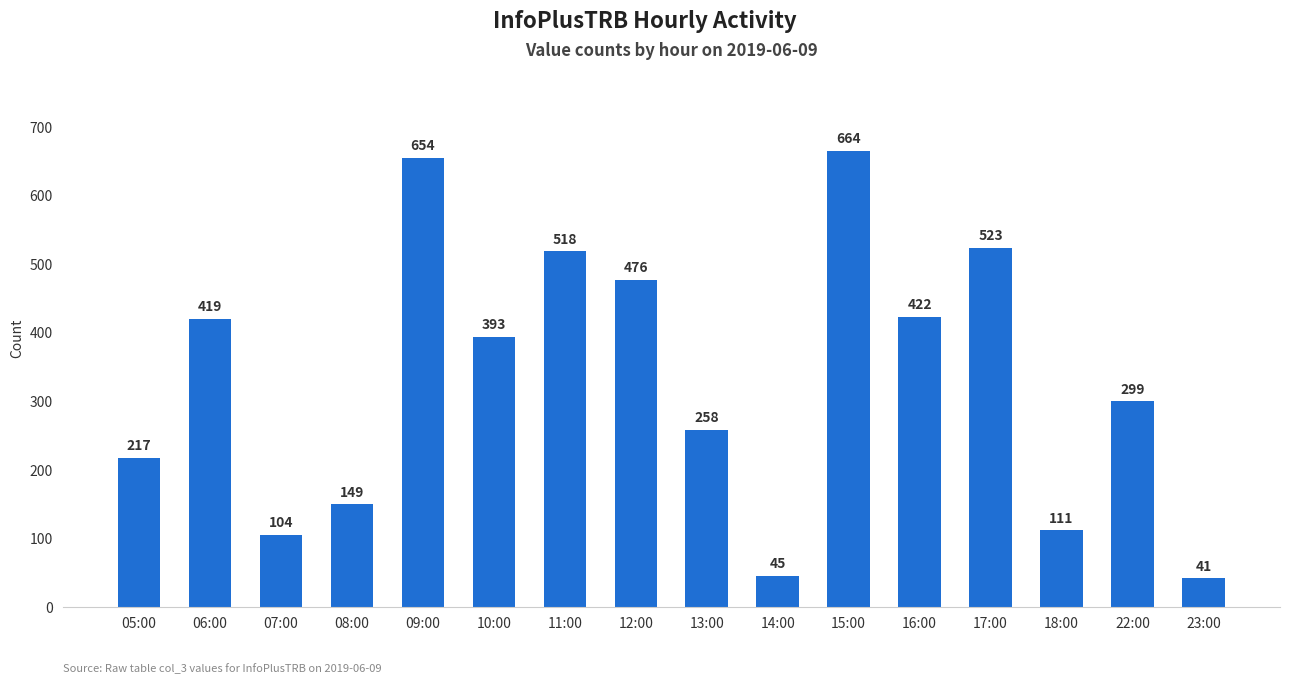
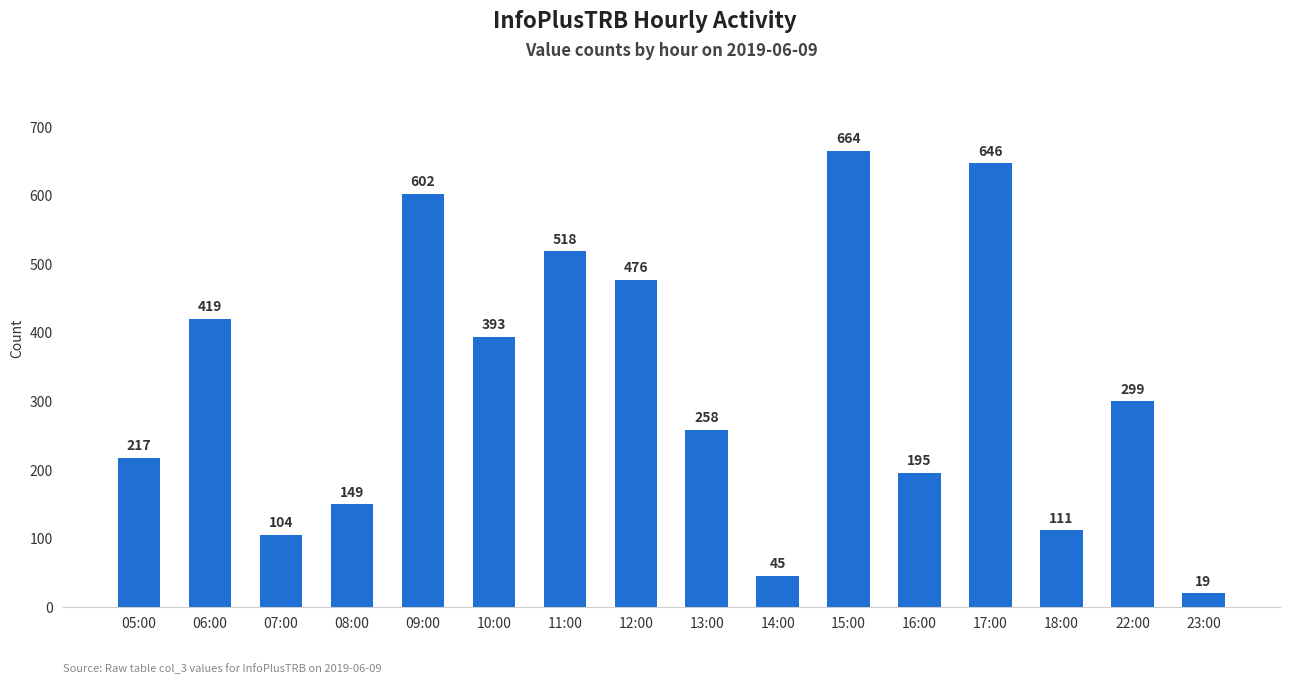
  {
    "05:00": 217,
    "06:00": 419,
    "07:00": 104,
    "08:00": 149,
-   "09:00": 654,
+   "09:00": 602,
    "10:00": 393,
    "11:00": 518,
    "12:00": 476,
    "13:00": 258,
    "14:00": 45,
    "15:00": 664,
-   "16:00": 422,
-   "17:00": 523,
+   "16:00": 195,
+   "17:00": 646,
    "18:00": 111,
    "22:00": 299,
-   "23:00": 41
+   "23:00": 19
  }
